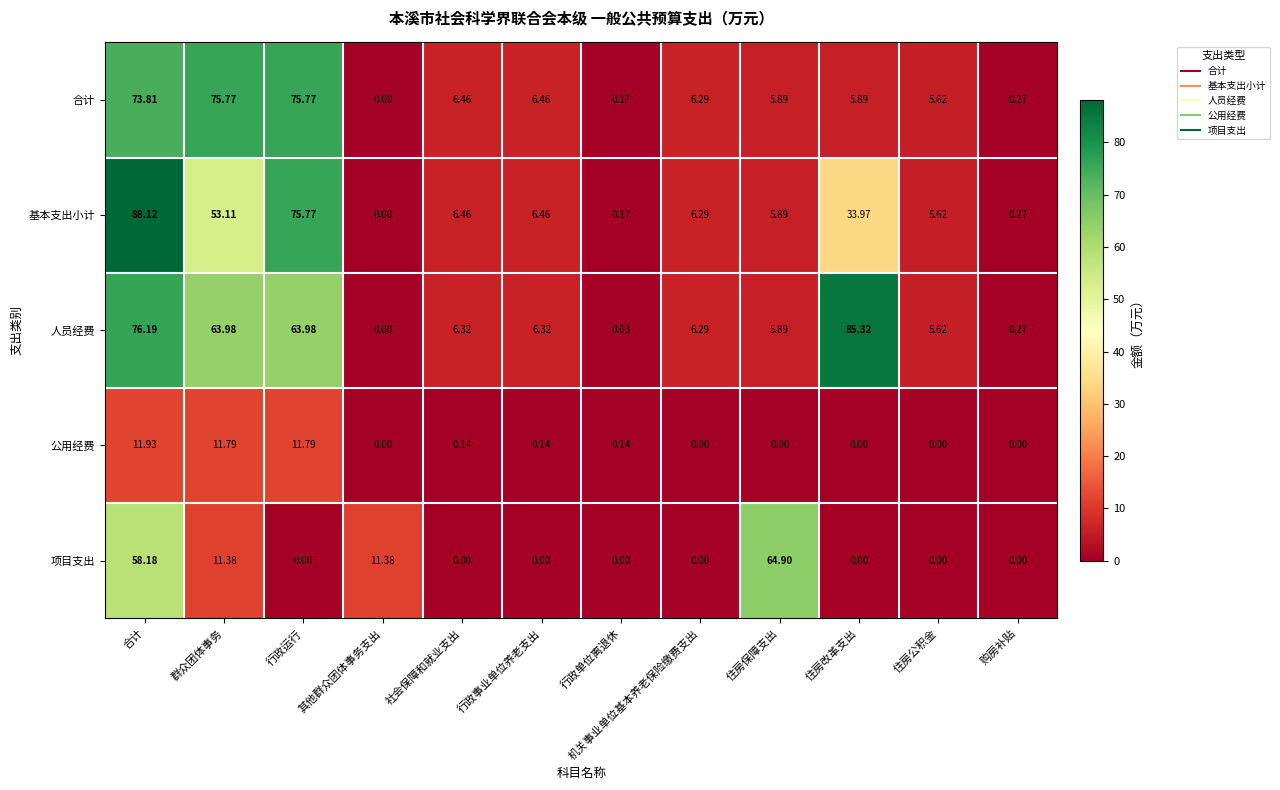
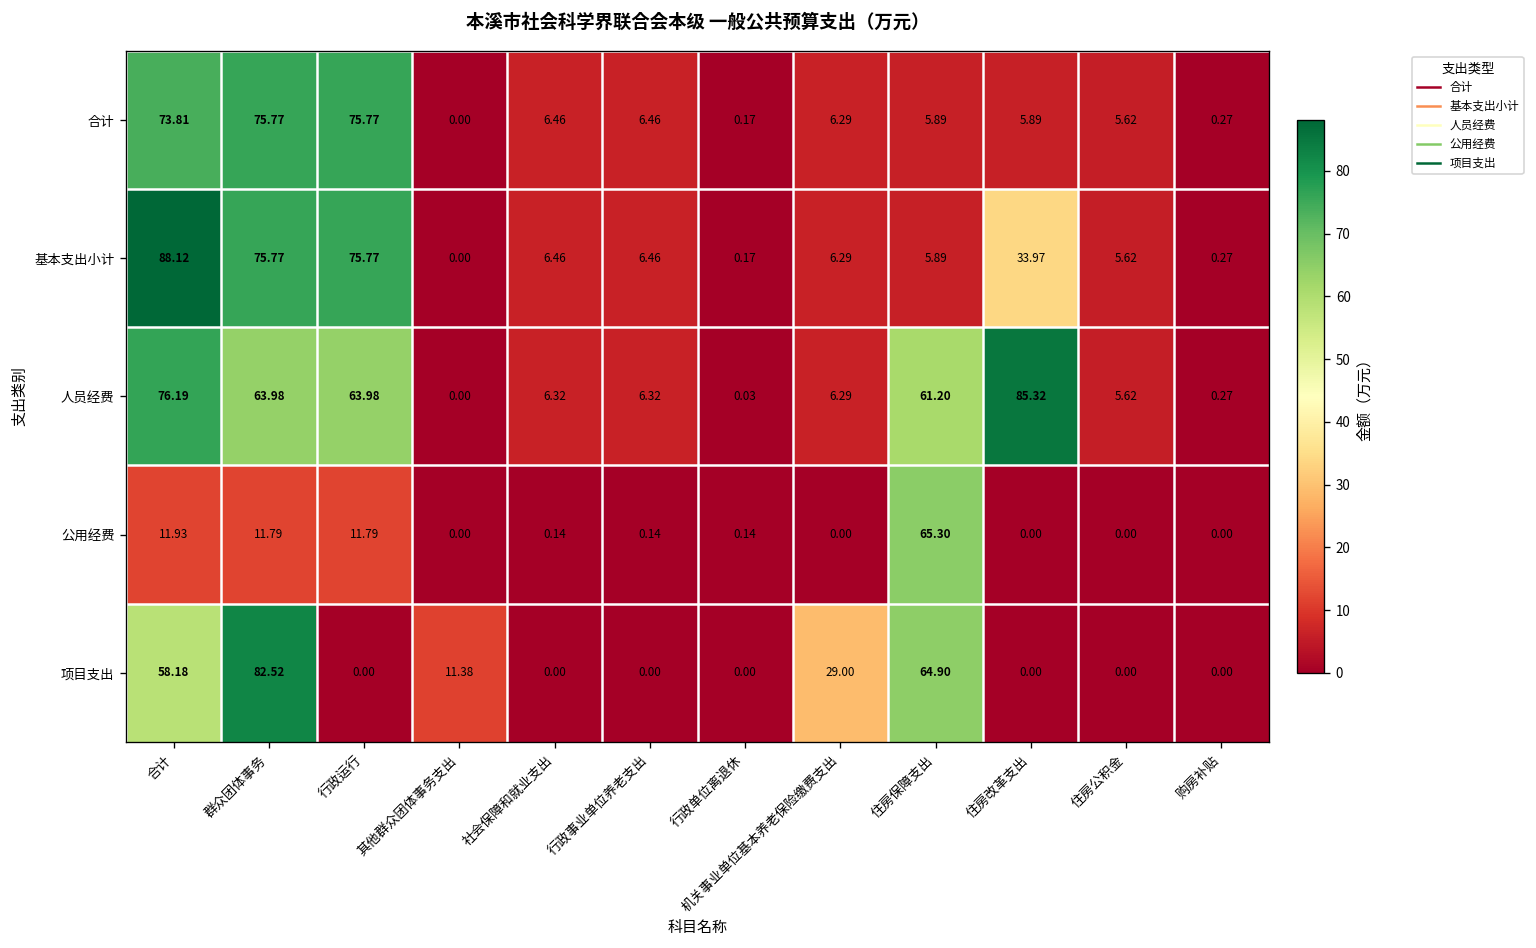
  {
    "合计": {
      "合计": 73.81,
      "群众团体事务": 75.77,
      "行政运行": 75.77,
      "其他群众团体事务支出": 0.00,
      "社会保障和就业支出": 6.46,
      "行政事业单位养老支出": 6.46,
      "行政单位离退休": 0.17,
      "机关事业单位基本养老保险缴费支出": 6.29,
      "住房保障支出": 5.89,
      "住房改革支出": 5.89,
      "住房公积金": 5.62,
      "购房补贴": 0.27
    },
    "基本支出小计": {
      "合计": 88.12,
-     "群众团体事务": 53.11,
+     "群众团体事务": 75.77,
      "行政运行": 75.77,
      "其他群众团体事务支出": 0.00,
      "社会保障和就业支出": 6.46,
      "行政事业单位养老支出": 6.46,
      "行政单位离退休": 0.17,
      "机关事业单位基本养老保险缴费支出": 6.29,
      "住房保障支出": 5.89,
      "住房改革支出": 33.97,
      "住房公积金": 5.62,
      "购房补贴": 0.27
    },
    "人员经费": {
      "合计": 76.19,
      "群众团体事务": 63.98,
      "行政运行": 63.98,
      "其他群众团体事务支出": 0.00,
      "社会保障和就业支出": 6.32,
      "行政事业单位养老支出": 6.32,
      "行政单位离退休": 0.03,
      "机关事业单位基本养老保险缴费支出": 6.29,
-     "住房保障支出": 5.89,
+     "住房保障支出": 61.20,
      "住房改革支出": 85.32,
      "住房公积金": 5.62,
      "购房补贴": 0.27
    },
    "公用经费": {
      "合计": 11.93,
      "群众团体事务": 11.79,
      "行政运行": 11.79,
      "其他群众团体事务支出": 0.00,
      "社会保障和就业支出": 0.14,
      "行政事业单位养老支出": 0.14,
      "行政单位离退休": 0.14,
      "机关事业单位基本养老保险缴费支出": 0.00,
-     "住房保障支出": 0.00,
+     "住房保障支出": 65.30,
      "住房改革支出": 0.00,
      "住房公积金": 0.00,
      "购房补贴": 0.00
    },
    "项目支出": {
      "合计": 58.18,
-     "群众团体事务": 11.38,
+     "群众团体事务": 82.52,
      "行政运行": 0.00,
      "其他群众团体事务支出": 11.38,
      "社会保障和就业支出": 0.00,
      "行政事业单位养老支出": 0.00,
      "行政单位离退休": 0.00,
-     "机关事业单位基本养老保险缴费支出": 0.00,
+     "机关事业单位基本养老保险缴费支出": 29.00,
      "住房保障支出": 64.90,
      "住房改革支出": 0.00,
      "住房公积金": 0.00,
      "购房补贴": 0.00
    }
  }
